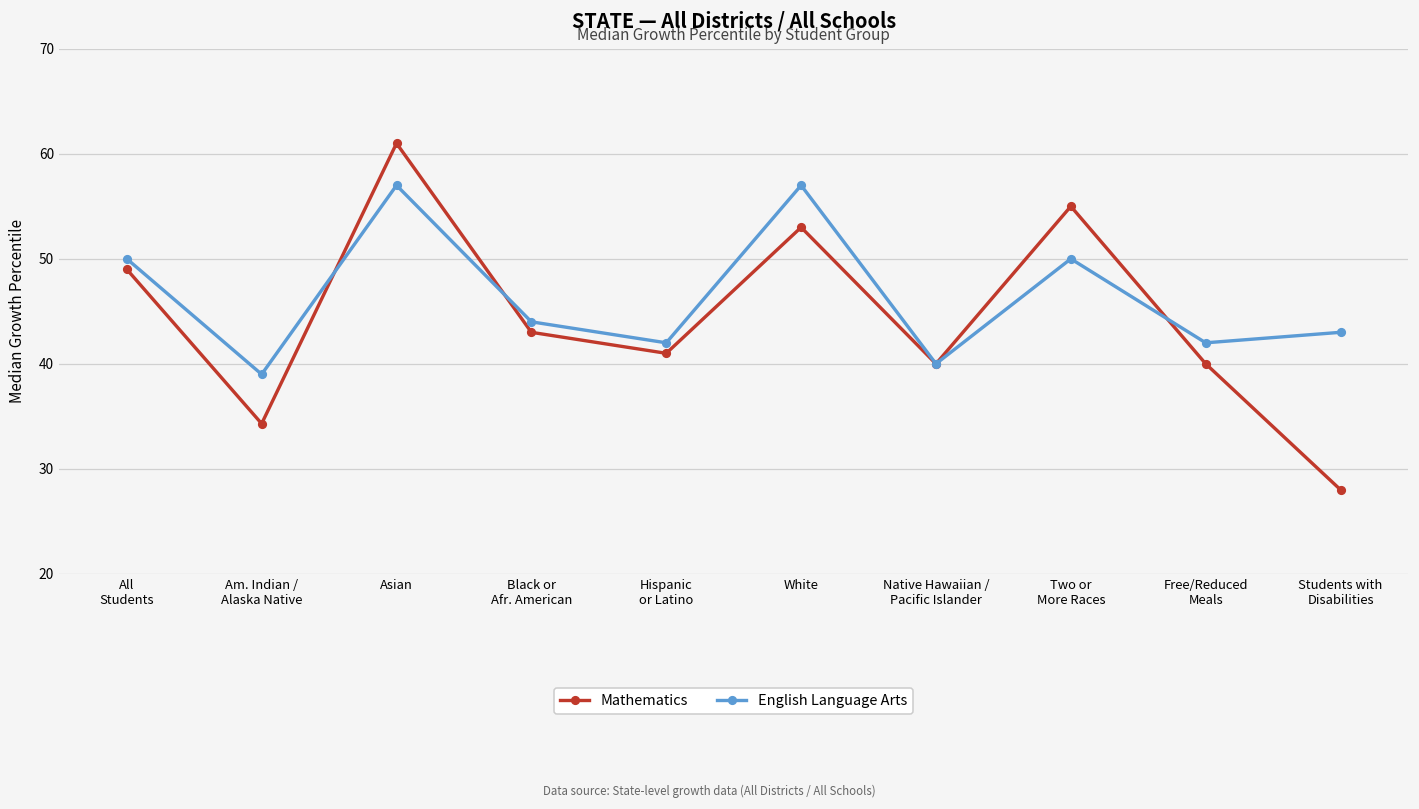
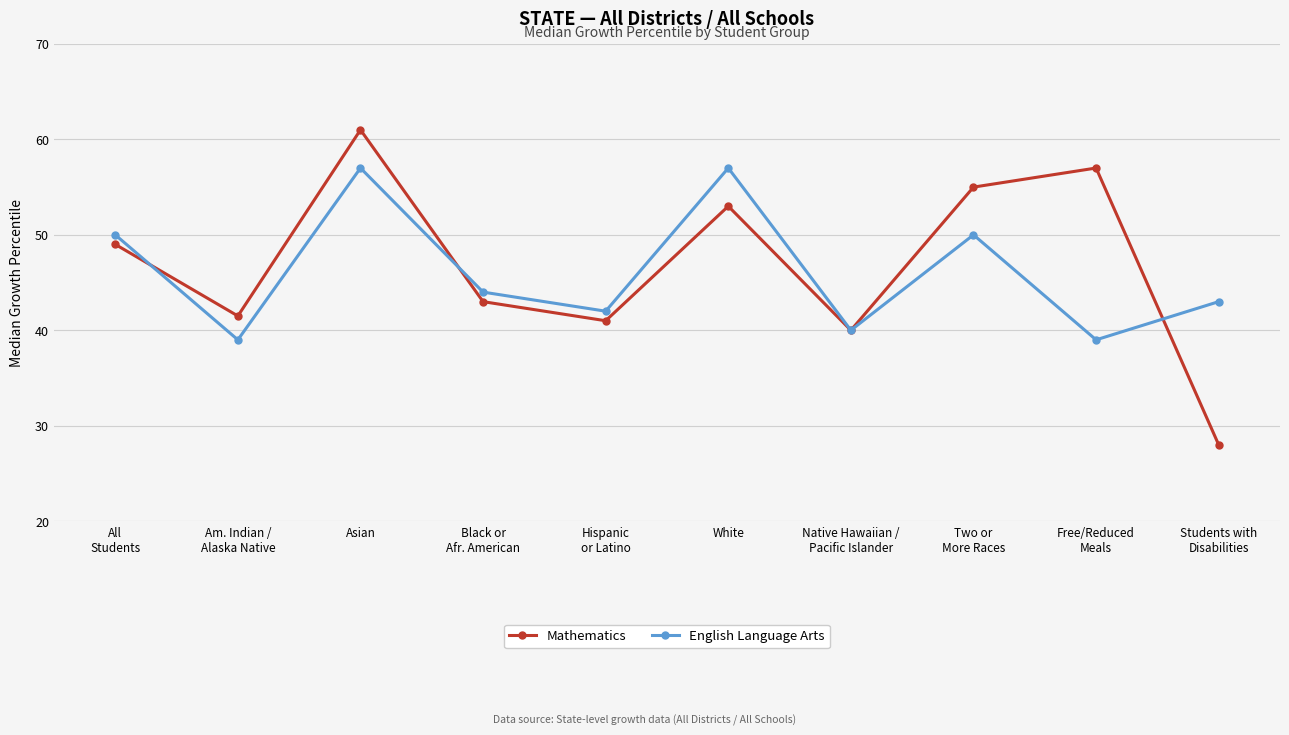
  {
    "Mathematics": {
      "All Students": 49,
-     "Am. Indian / Alaska Native": 34,
+     "Am. Indian / Alaska Native": 42,
      "Asian": 61,
      "Black or Afr. American": 43,
      "Hispanic or Latino": 41,
      "White": 53,
      "Two or More Races": 55,
-     "Free/Reduced Meals": 40,
+     "Free/Reduced Meals": 57,
      "Students with Disabilities": 28
    },
    "English Language Arts": {
      "All Students": 50,
      "Am. Indian / Alaska Native": 39,
      "Asian": 57,
      "Black or Afr. American": 44,
      "Hispanic or Latino": 42,
      "White": 57,
      "Two or More Races": 50,
-     "Free/Reduced Meals": 42,
+     "Free/Reduced Meals": 39,
      "Students with Disabilities": 43
    }
  }
